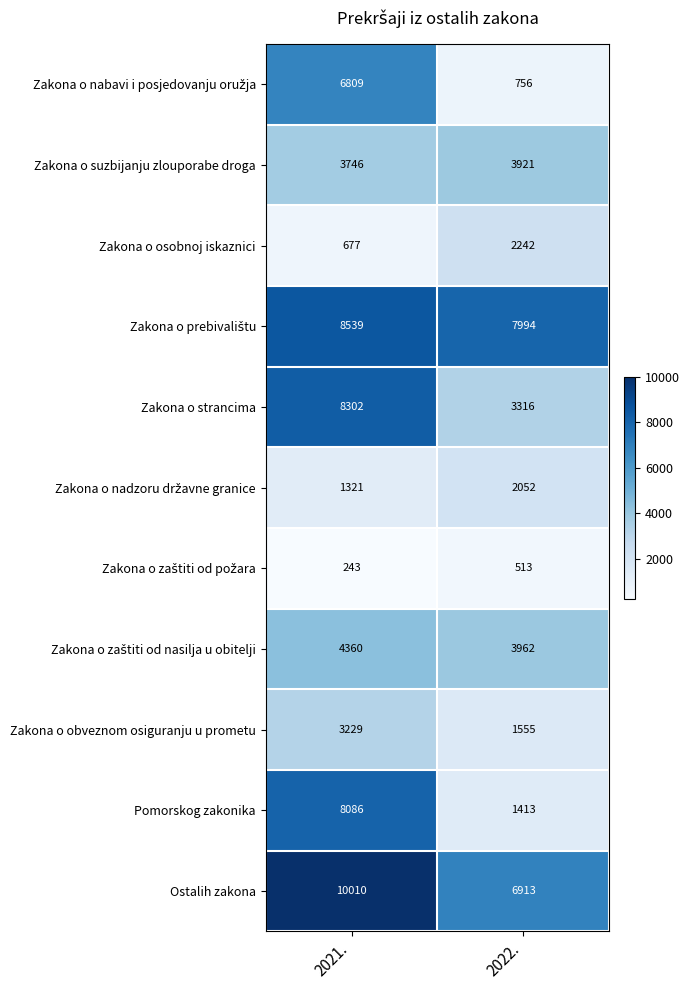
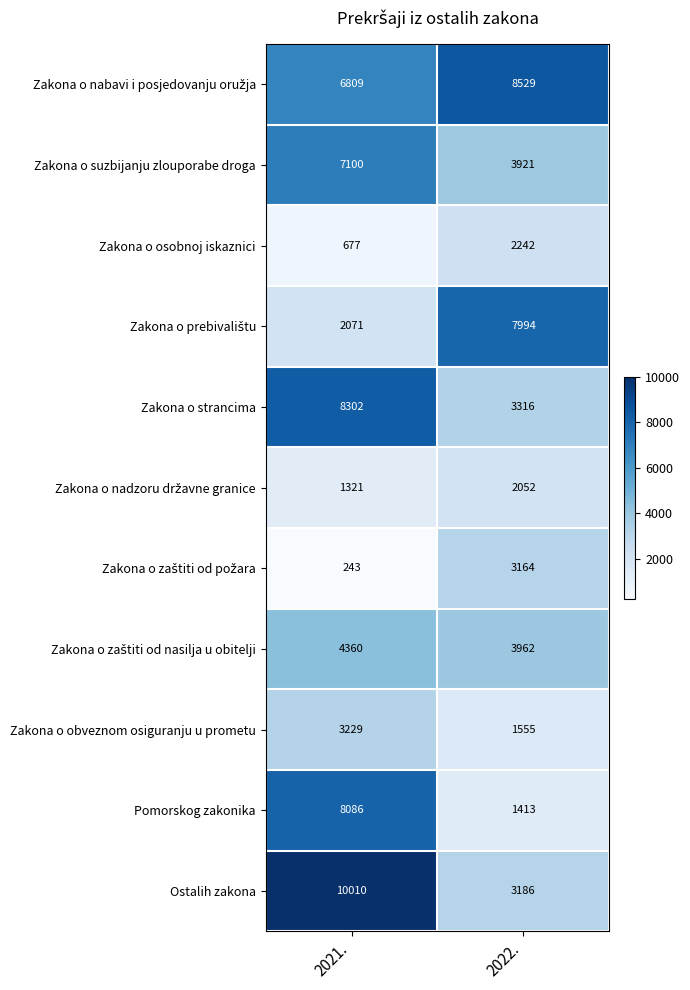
  {
    "Zakona o nabavi i posjedovanju oružja": {
      "2021.": 6809,
-     "2022.": 756
+     "2022.": 8529
    },
    "Zakona o suzbijanju zlouporabe droga": {
-     "2021.": 3746,
+     "2021.": 7100,
      "2022.": 3921
    },
    "Zakona o osobnoj iskaznici": {
      "2021.": 677,
      "2022.": 2242
    },
    "Zakona o prebivalištu": {
-     "2021.": 8539,
+     "2021.": 2071,
      "2022.": 7994
    },
    "Zakona o strancima": {
      "2021.": 8302,
      "2022.": 3316
    },
    "Zakona o nadzoru državne granice": {
      "2021.": 1321,
      "2022.": 2052
    },
    "Zakona o zaštiti od požara": {
      "2021.": 243,
-     "2022.": 513
+     "2022.": 3164
    },
    "Zakona o zaštiti od nasilja u obitelji": {
      "2021.": 4360,
      "2022.": 3962
    },
    "Zakona o obveznom osiguranju u prometu": {
      "2021.": 3229,
      "2022.": 1555
    },
    "Pomorskog zakonika": {
      "2021.": 8086,
      "2022.": 1413
    },
    "Ostalih zakona": {
      "2021.": 10010,
-     "2022.": 6913
+     "2022.": 3186
    }
  }
